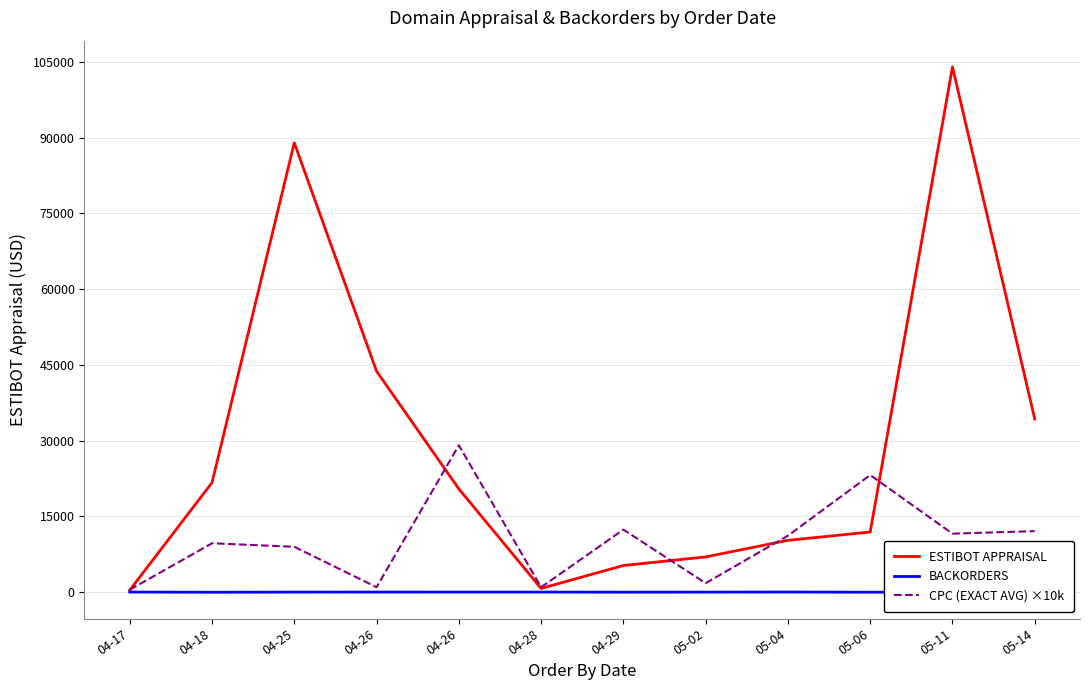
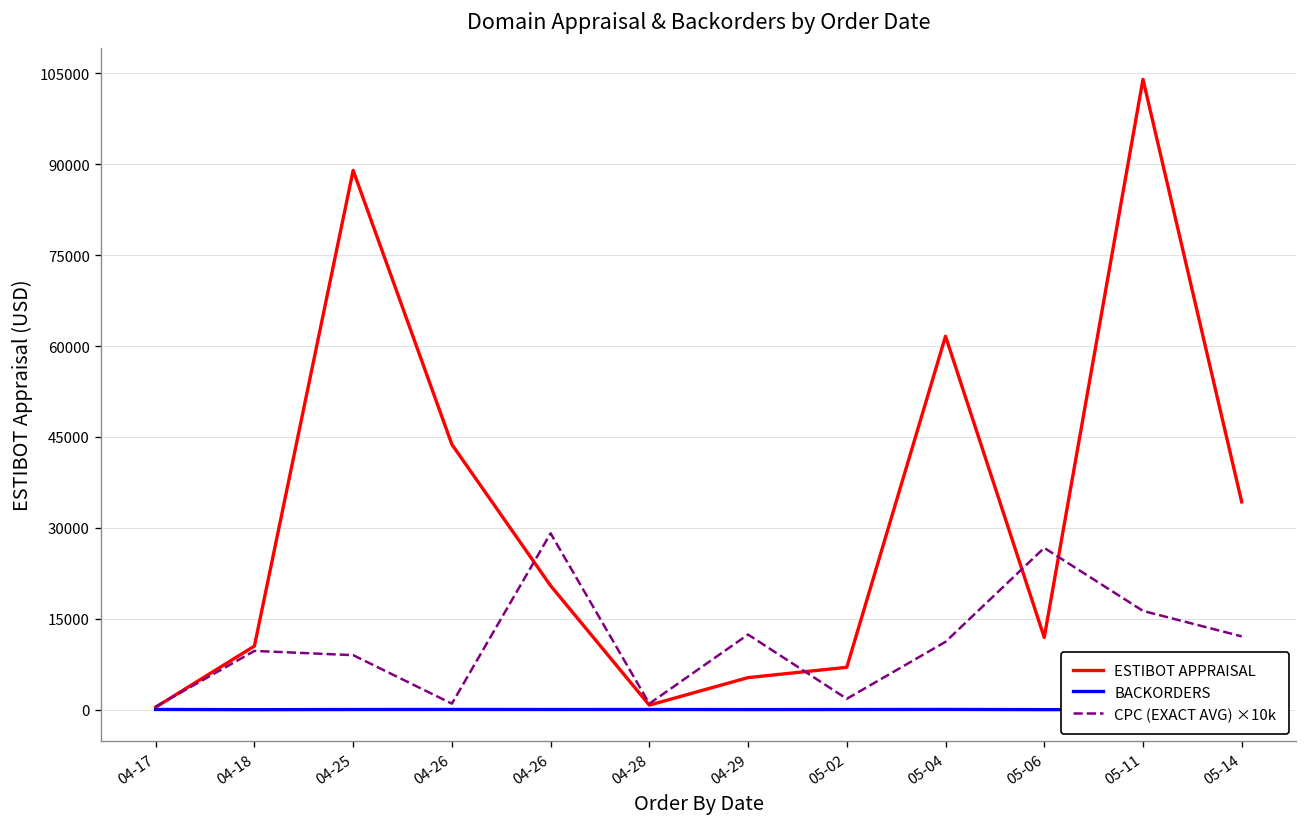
  {
    "ESTIBOT APPRAISAL": {
-     "04-18": 22000,
+     "04-18": 11000,
      "04-25": 89000,
      "04-29": 5000,
      "05-02": 7000,
-     "05-04": 10000,
+     "05-04": 62000,
      "05-06": 12000,
      "05-11": 104000,
      "05-14": 34000
    },
    "BACKORDERS": {
      "04-18": 0,
      "04-25": 0,
      "04-28": 0,
      "04-29": 0,
      "05-02": 0,
      "05-04": 0,
      "05-06": 0
    },
    "CPC (EXACT AVG) ×10k": {
      "04-18": 10000,
      "04-25": 9000,
      "04-29": 12000,
      "05-02": 2000,
      "05-04": 11000,
-     "05-06": 23000,
-     "05-11": 12000,
+     "05-06": 27000,
+     "05-11": 16000,
      "05-14": 12000
    }
  }
